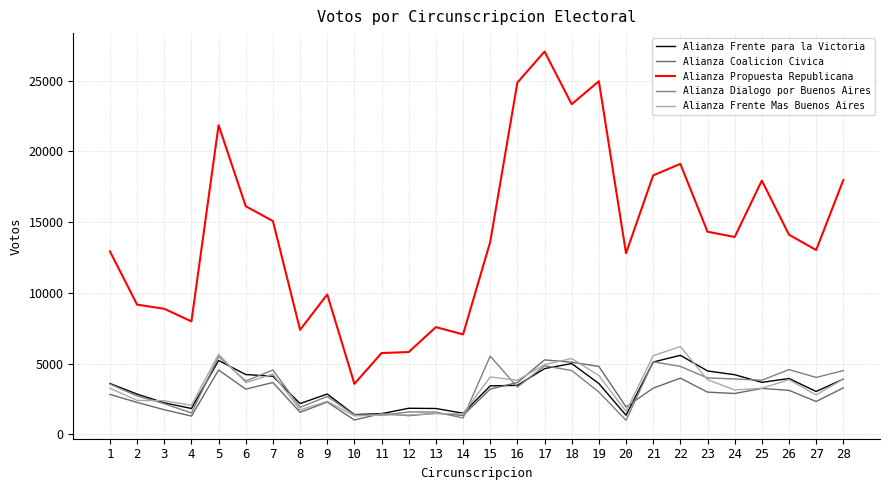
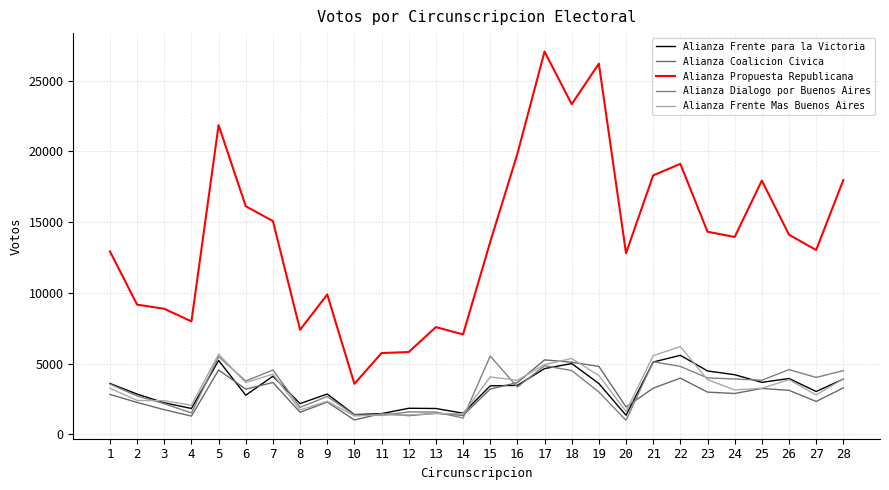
  {
    "Alianza Frente para la Victoria": {
      "4": 1800,
      "5": 5200,
-     "6": 4200,
+     "6": 2800,
      "8": 2200,
      "12": 1900,
      "13": 1800,
      "15": 3400,
      "17": 4700,
      "19": 3600,
      "20": 1400,
      "22": 5600,
      "23": 4500,
      "24": 4200,
      "27": 3000
    },
    "Alianza Propuesta Republicana": {
      "1": 12900,
      "2": 9200,
      "3": 8900,
      "4": 8000,
      "5": 21800,
      "6": 16100,
      "7": 15100,
      "8": 7400,
      "9": 9900,
      "10": 3600,
      "11": 5800,
      "12": 5800,
      "13": 7600,
      "14": 7100,
      "15": 13600,
-     "16": 24900,
+     "16": 19800,
      "17": 27000,
      "18": 23300,
-     "19": 25000,
+     "19": 26200,
      "20": 12800,
      "21": 18300,
      "22": 19100,
      "23": 14300,
      "24": 13900,
      "25": 17900,
      "26": 14100,
      "27": 13000,
      "28": 18000
    },
    "Alianza Frente Mas Buenos Aires": {
      "1": 3300,
      "4": 2100,
      "15": 4100,
      "18": 5400,
      "19": 4200,
      "20": 1600,
      "21": 5600,
      "22": 6200,
      "24": 3100,
      "27": 2800
    }
  }
